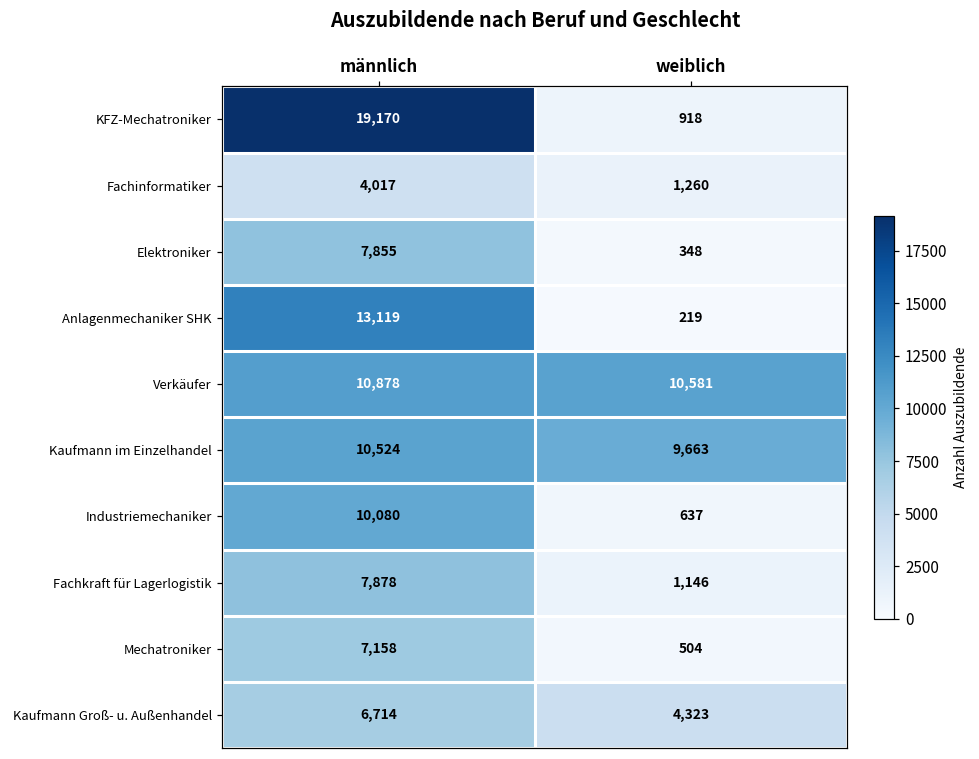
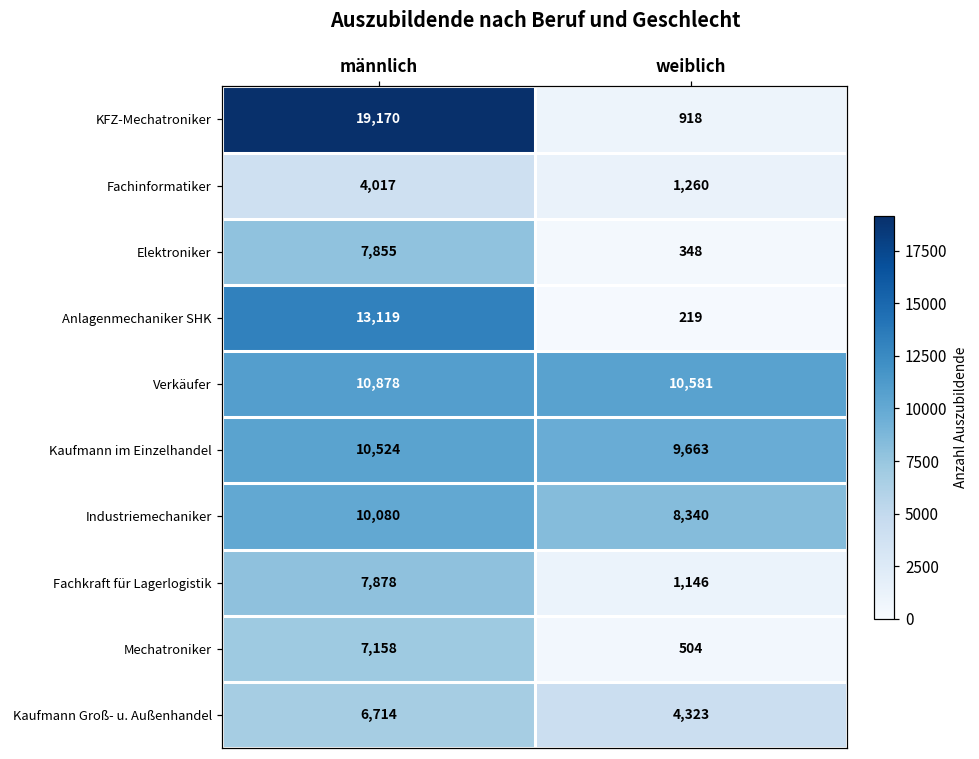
  {
    "KFZ-Mechatroniker": {
      "männlich": "19,170",
      "weiblich": "918"
    },
    "Fachinformatiker": {
      "männlich": "4,017",
      "weiblich": "1,260"
    },
    "Elektroniker": {
      "männlich": "7,855",
      "weiblich": "348"
    },
    "Anlagenmechaniker SHK": {
      "männlich": "13,119",
      "weiblich": "219"
    },
    "Verkäufer": {
      "männlich": "10,878",
      "weiblich": "10,581"
    },
    "Kaufmann im Einzelhandel": {
      "männlich": "10,524",
      "weiblich": "9,663"
    },
    "Industriemechaniker": {
      "männlich": "10,080",
-     "weiblich": "637"
+     "weiblich": "8,340"
    },
    "Fachkraft für Lagerlogistik": {
      "männlich": "7,878",
      "weiblich": "1,146"
    },
    "Mechatroniker": {
      "männlich": "7,158",
      "weiblich": "504"
    },
    "Kaufmann Groß- u. Außenhandel": {
      "männlich": "6,714",
      "weiblich": "4,323"
    }
  }
